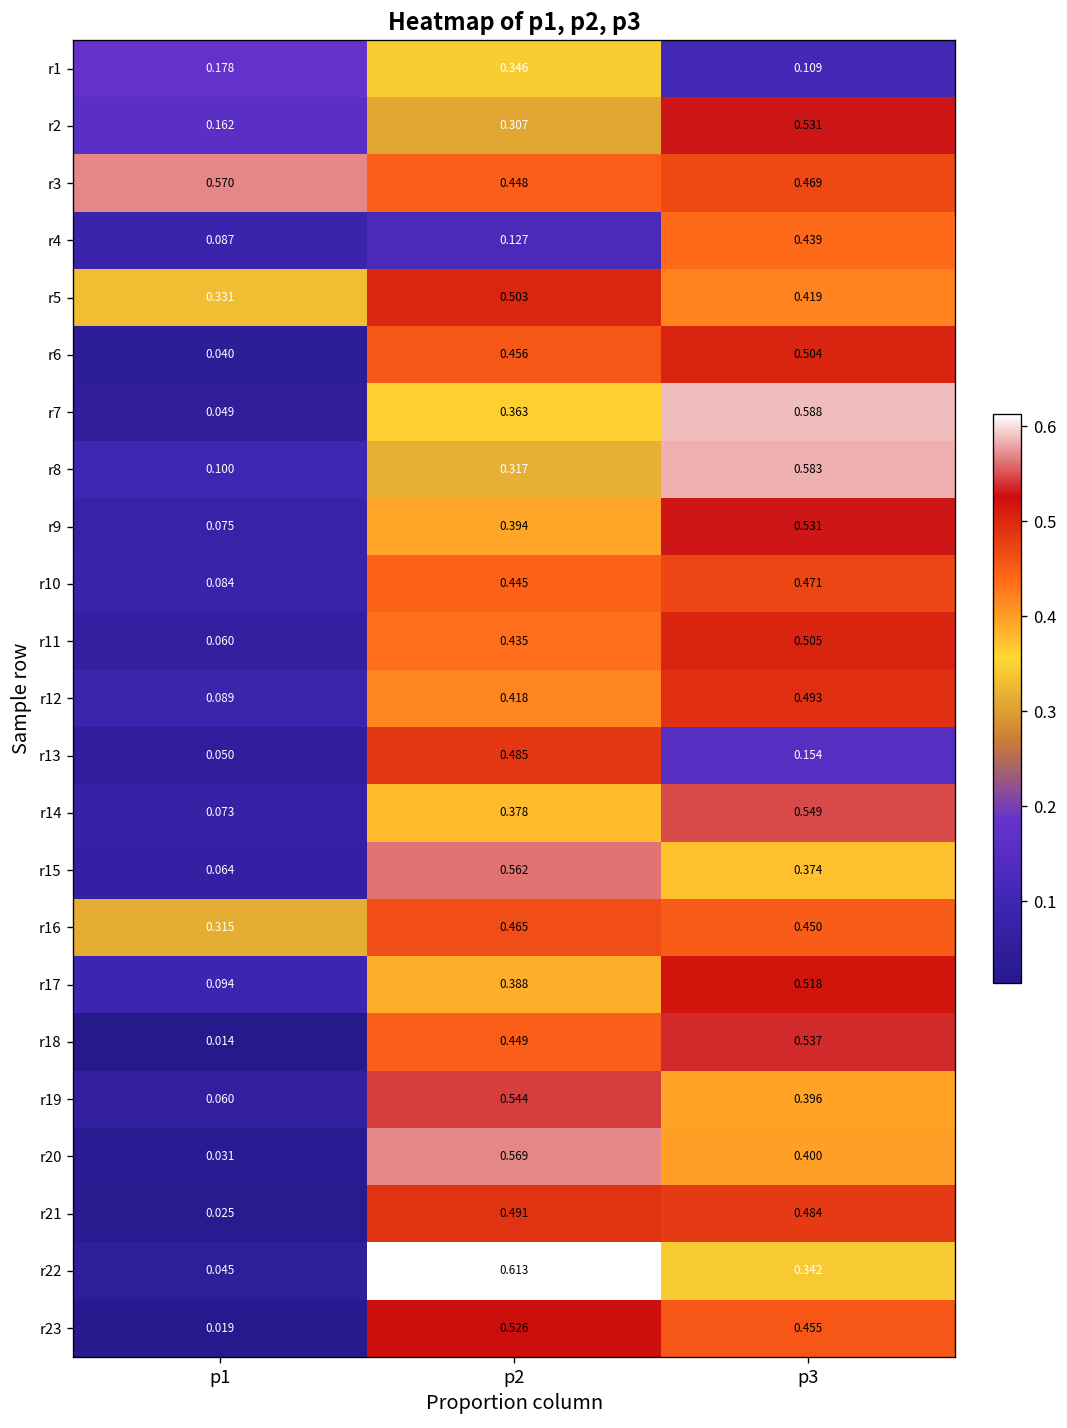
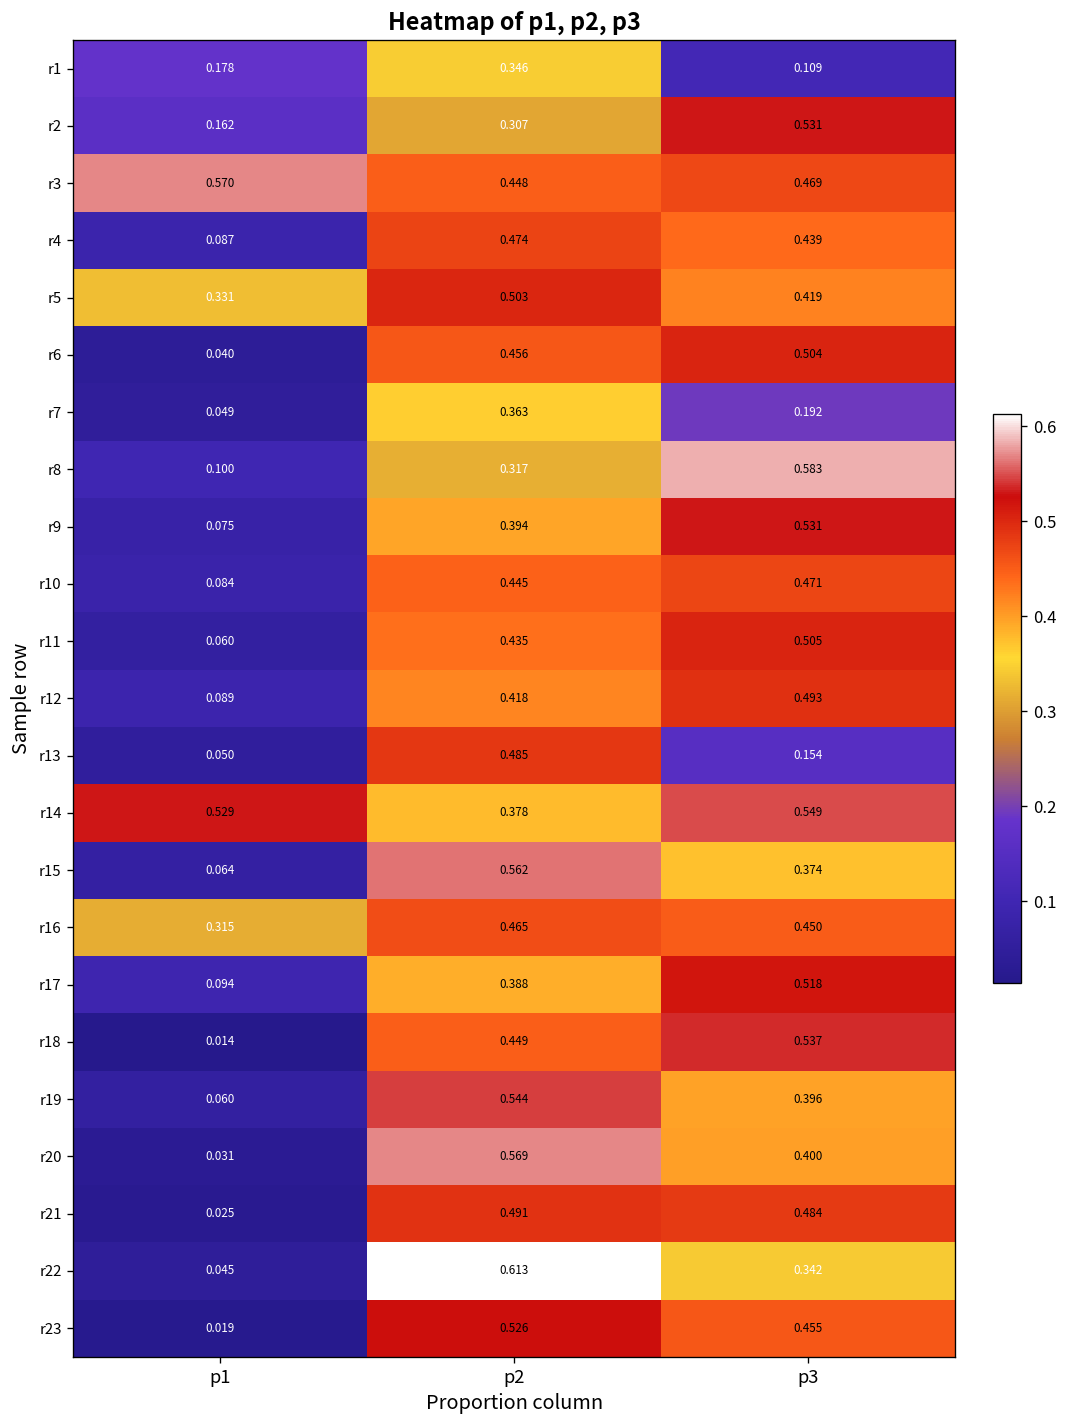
  {
    "r1": {
      "p1": 0.178,
      "p2": 0.346,
      "p3": 0.109
    },
    "r2": {
      "p1": 0.162,
      "p2": 0.307,
      "p3": 0.531
    },
    "r3": {
      "p1": 0.570,
      "p2": 0.448,
      "p3": 0.469
    },
    "r4": {
      "p1": 0.087,
-     "p2": 0.127,
+     "p2": 0.474,
      "p3": 0.439
    },
    "r5": {
      "p1": 0.331,
      "p2": 0.503,
      "p3": 0.419
    },
    "r6": {
      "p1": 0.040,
      "p2": 0.456,
      "p3": 0.504
    },
    "r7": {
      "p1": 0.049,
      "p2": 0.363,
-     "p3": 0.588
+     "p3": 0.192
    },
    "r8": {
      "p1": 0.100,
      "p2": 0.317,
      "p3": 0.583
    },
    "r9": {
      "p1": 0.075,
      "p2": 0.394,
      "p3": 0.531
    },
    "r10": {
      "p1": 0.084,
      "p2": 0.445,
      "p3": 0.471
    },
    "r11": {
      "p1": 0.060,
      "p2": 0.435,
      "p3": 0.505
    },
    "r12": {
      "p1": 0.089,
      "p2": 0.418,
      "p3": 0.493
    },
    "r13": {
      "p1": 0.050,
      "p2": 0.485,
      "p3": 0.154
    },
    "r14": {
-     "p1": 0.073,
+     "p1": 0.529,
      "p2": 0.378,
      "p3": 0.549
    },
    "r15": {
      "p1": 0.064,
      "p2": 0.562,
      "p3": 0.374
    },
    "r16": {
      "p1": 0.315,
      "p2": 0.465,
      "p3": 0.450
    },
    "r17": {
      "p1": 0.094,
      "p2": 0.388,
      "p3": 0.518
    },
    "r18": {
      "p1": 0.014,
      "p2": 0.449,
      "p3": 0.537
    },
    "r19": {
      "p1": 0.060,
      "p2": 0.544,
      "p3": 0.396
    },
    "r20": {
      "p1": 0.031,
      "p2": 0.569,
      "p3": 0.400
    },
    "r21": {
      "p1": 0.025,
      "p2": 0.491,
      "p3": 0.484
    },
    "r22": {
      "p1": 0.045,
      "p2": 0.613,
      "p3": 0.342
    },
    "r23": {
      "p1": 0.019,
      "p2": 0.526,
      "p3": 0.455
    }
  }
